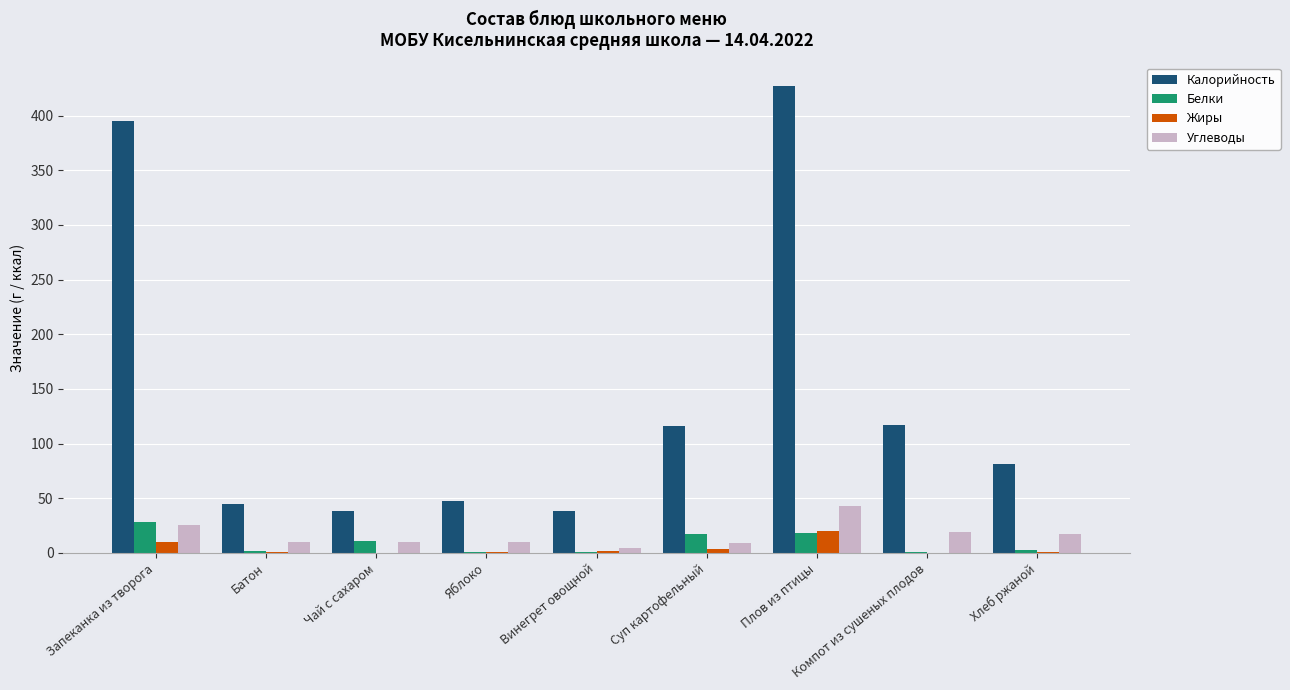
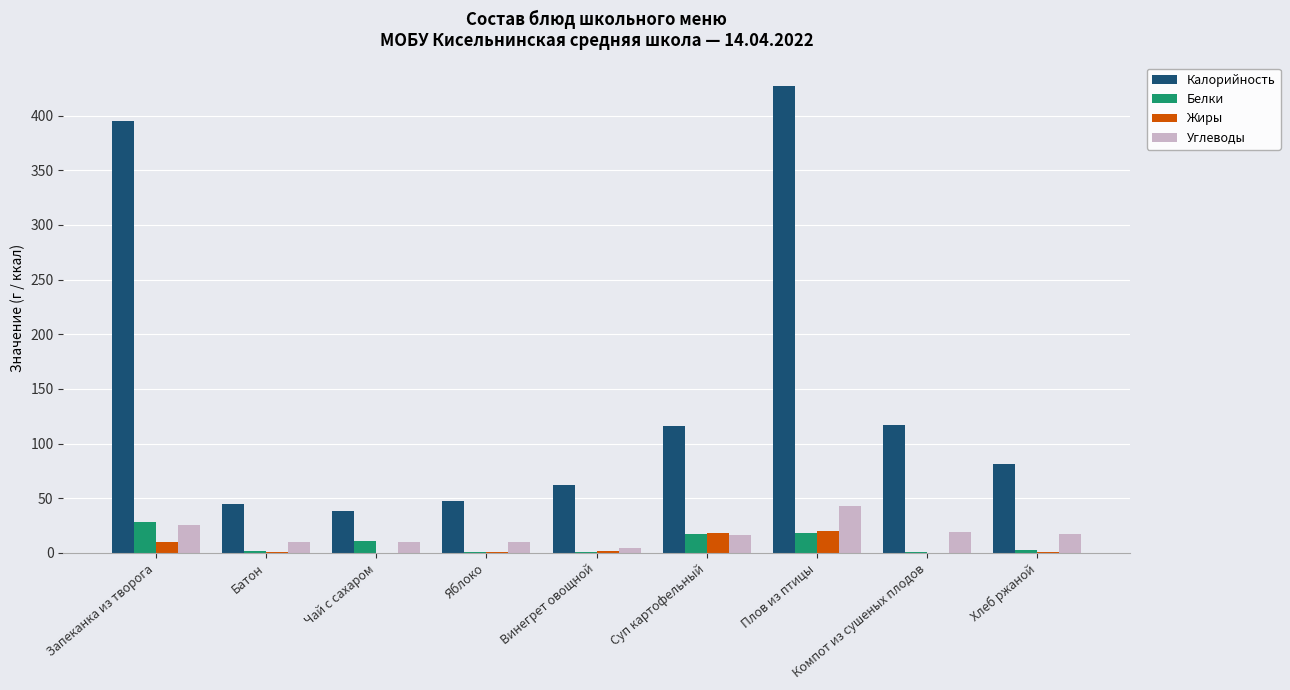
  {
    "Калорийность": {
      "Запеканка из творога": 395,
      "Батон": 45,
      "Чай с сахаром": 39,
      "Яблоко": 47,
-     "Винегрет овощной": 39,
+     "Винегрет овощной": 62,
      "Суп картофельный": 116,
      "Плов из птицы": 427,
      "Компот из сушеных плодов": 117,
      "Хлеб ржаной": 82
    },
    "Белки": {
      "Запеканка из творога": 28,
      "Чай с сахаром": 11,
      "Суп картофельный": 18,
      "Плов из птицы": 18,
      "Хлеб ржаной": 3
    },
    "Жиры": {
      "Запеканка из творога": 10,
      "Чай с сахаром": 0,
-     "Суп картофельный": 4,
+     "Суп картофельный": 18,
      "Плов из птицы": 20,
      "Компот из сушеных плодов": 0
    },
    "Углеводы": {
      "Запеканка из творога": 26,
      "Батон": 10,
      "Чай с сахаром": 10,
      "Яблоко": 10,
      "Винегрет овощной": 4,
-     "Суп картофельный": 9,
+     "Суп картофельный": 16,
      "Плов из птицы": 43,
      "Компот из сушеных плодов": 19,
      "Хлеб ржаной": 17
    }
  }
